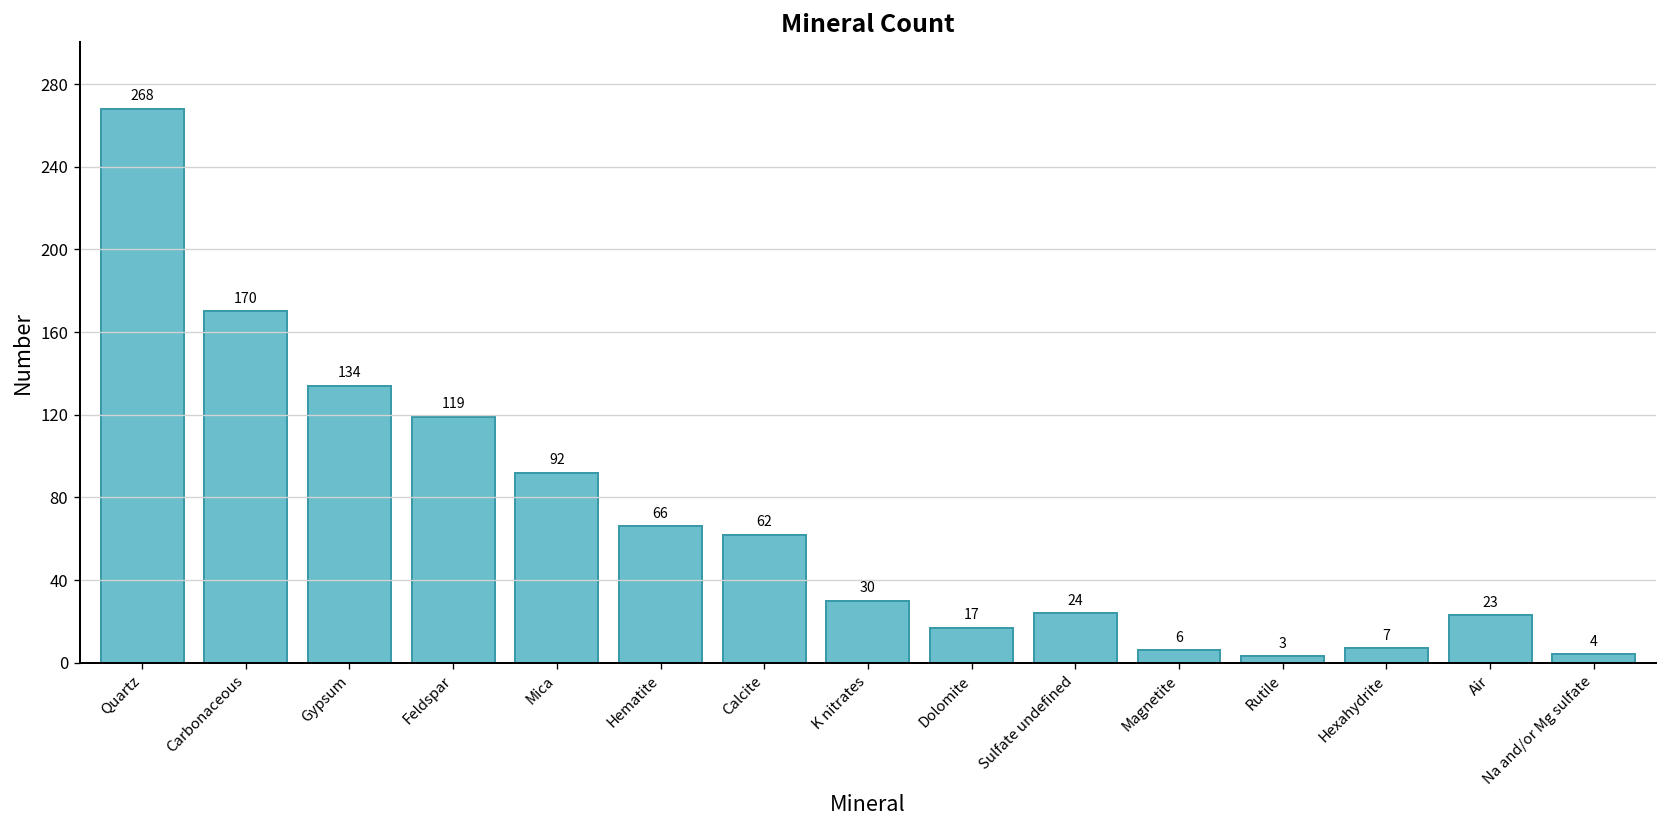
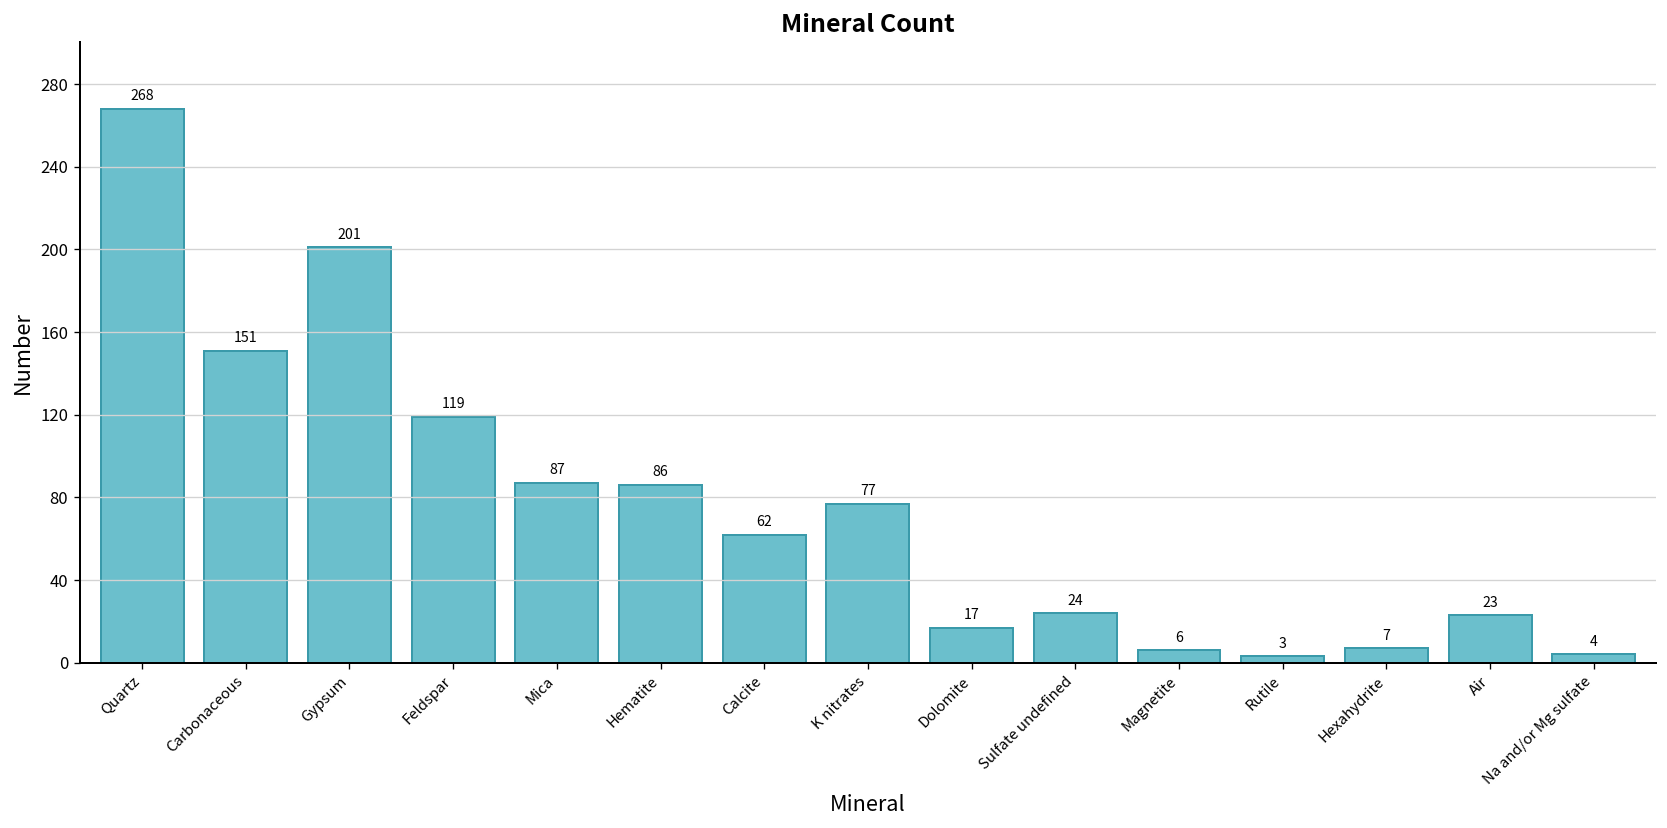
  {
    "Quartz": 268,
-   "Carbonaceous": 170,
-   "Gypsum": 134,
+   "Carbonaceous": 151,
+   "Gypsum": 201,
    "Feldspar": 119,
-   "Mica": 92,
-   "Hematite": 66,
+   "Mica": 87,
+   "Hematite": 86,
    "Calcite": 62,
-   "K nitrates": 30,
+   "K nitrates": 77,
    "Dolomite": 17,
    "Sulfate undefined": 24,
    "Magnetite": 6,
    "Rutile": 3,
    "Hexahydrite": 7,
    "Air": 23,
    "Na and/or Mg sulfate": 4
  }
